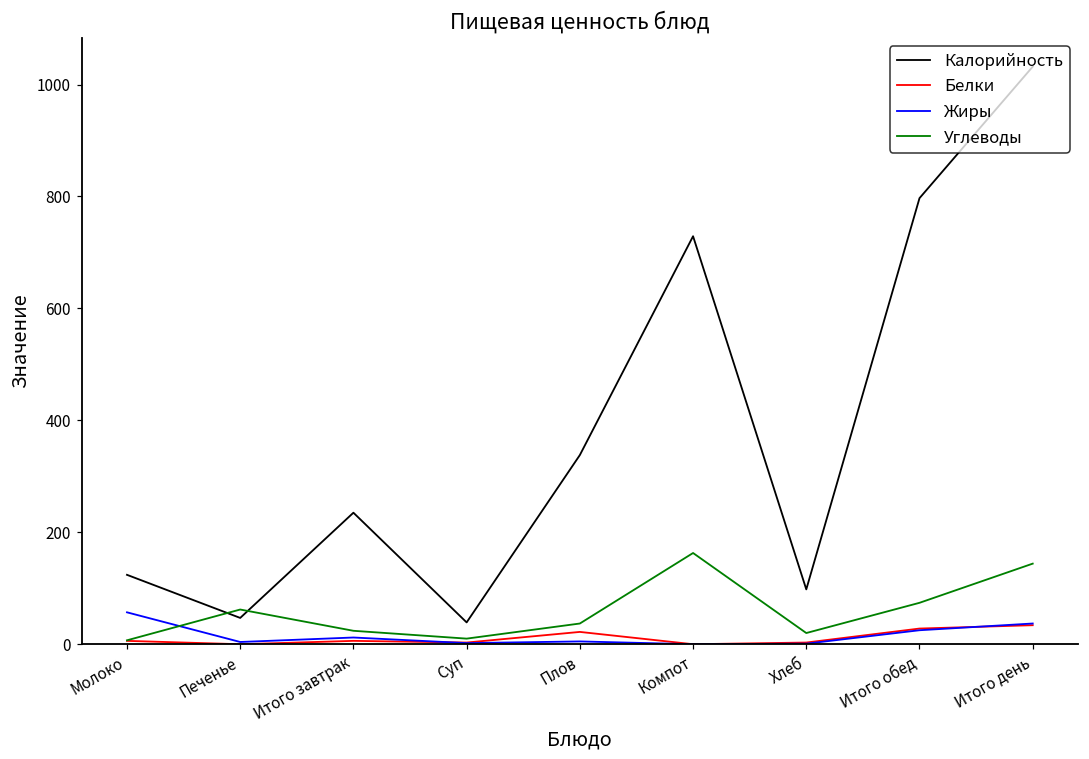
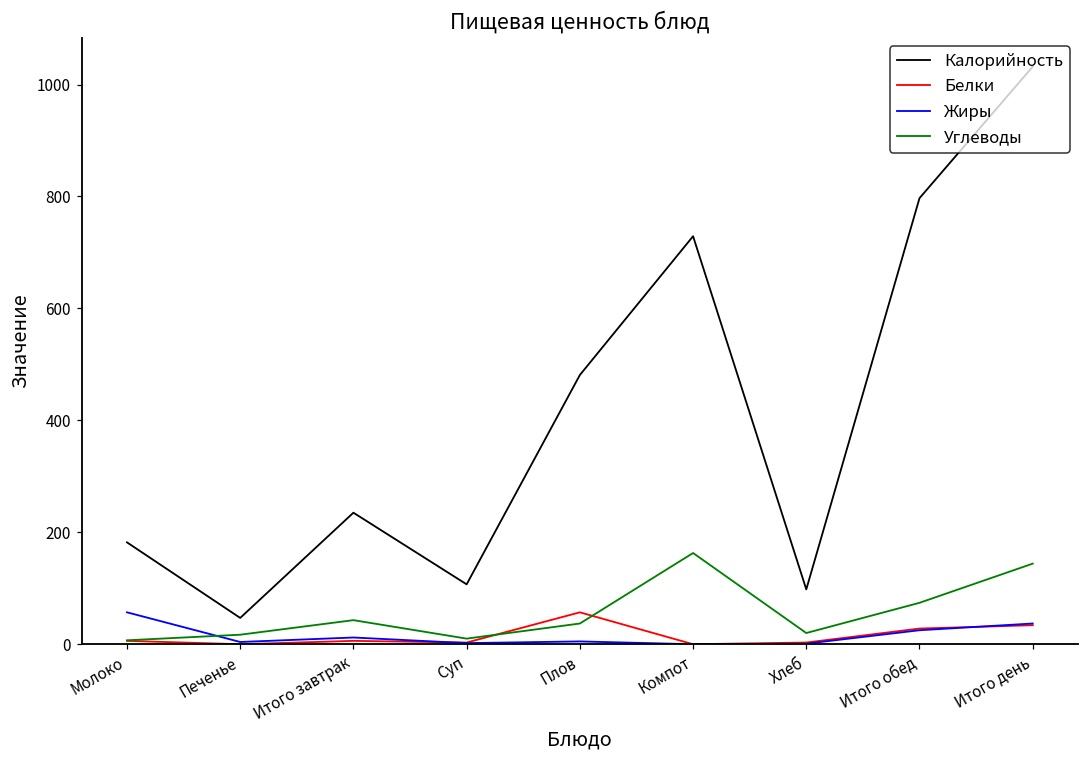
  {
    "Калорийность": {
-     "Молоко": 120,
+     "Молоко": 180,
      "Печенье": 50,
      "Итого завтрак": 240,
-     "Суп": 40,
-     "Плов": 340,
+     "Суп": 110,
+     "Плов": 480,
      "Компот": 730,
      "Хлеб": 100,
      "Итого обед": 800
    },
    "Белки": {
      "Итого завтрак": 10,
-     "Плов": 20
+     "Плов": 60
    },
    "Жиры": {
      "Молоко": 60,
      "Итого завтрак": 10,
      "Плов": 10
    },
    "Углеводы": {
-     "Печенье": 60,
-     "Итого завтрак": 20,
+     "Печенье": 20,
+     "Итого завтрак": 40,
      "Суп": 10,
      "Плов": 40,
      "Компот": 160,
      "Хлеб": 20,
      "Итого обед": 70,
      "Итого день": 140
    }
  }
